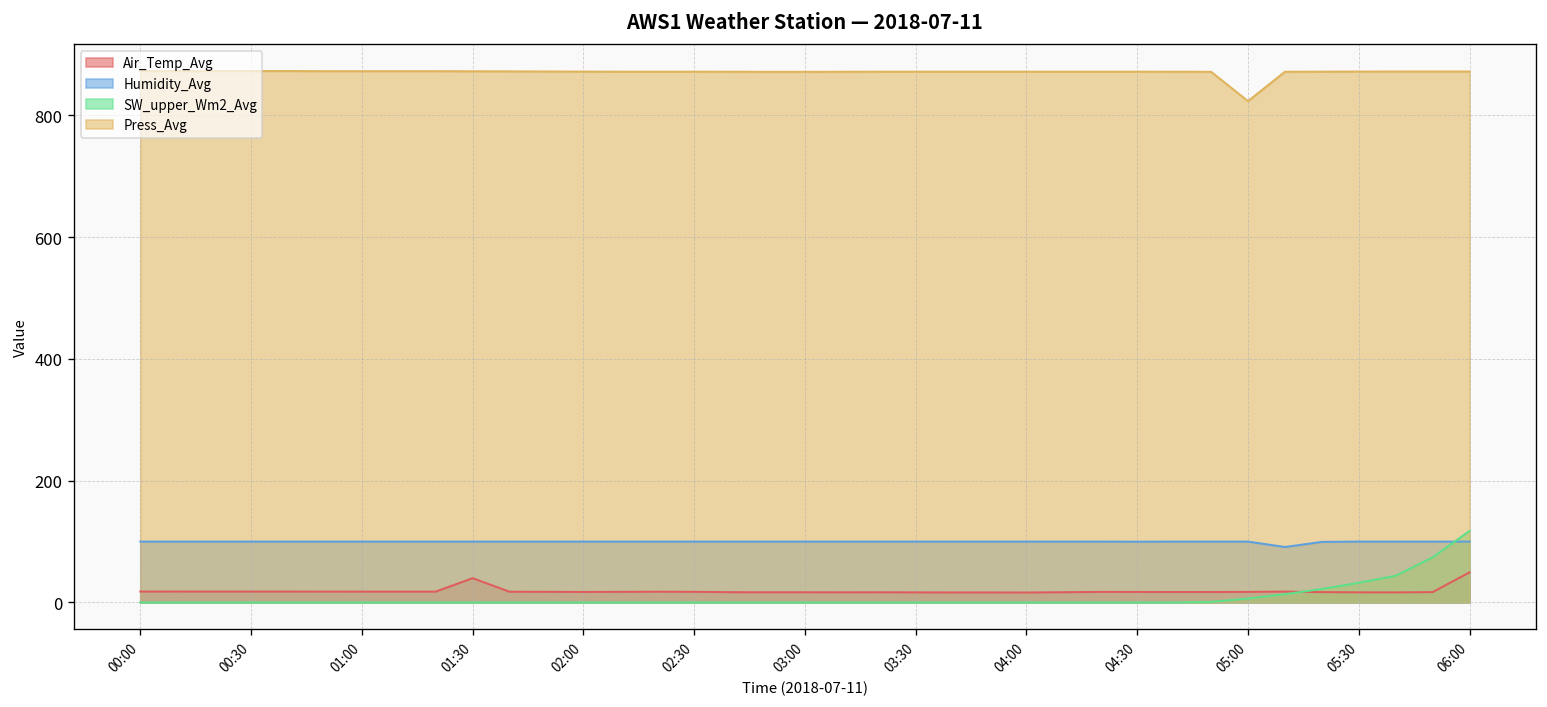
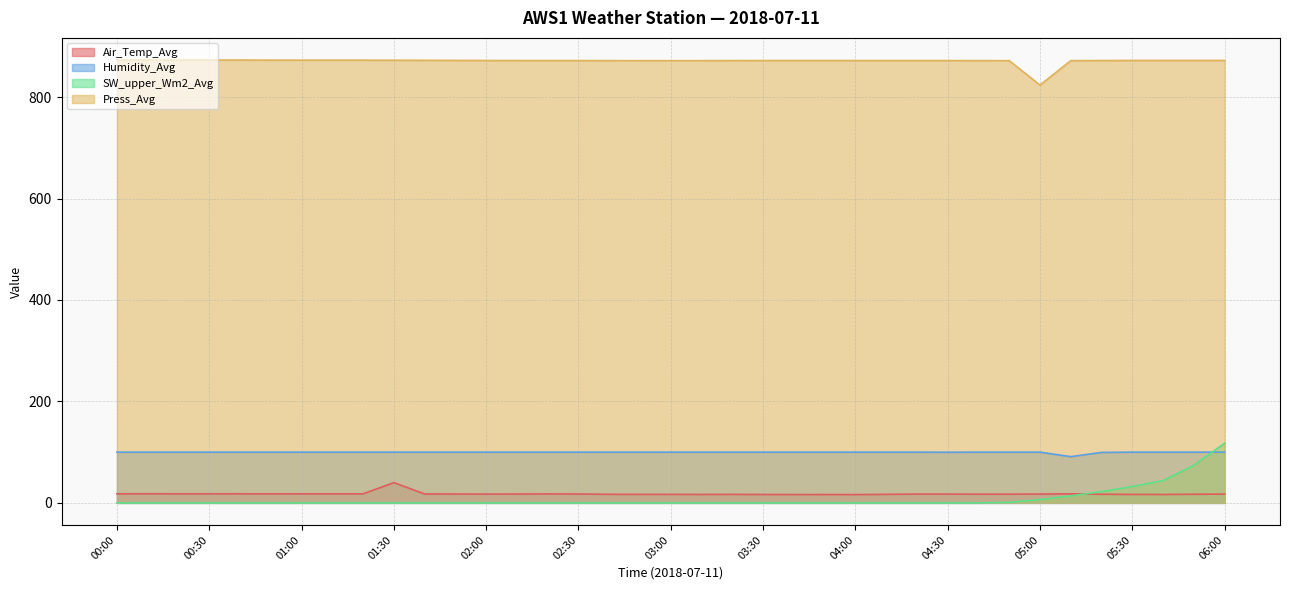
  {
    "Air_Temp_Avg": {
      "00:00": 20,
      "00:30": 20,
      "01:00": 20,
      "01:30": 40,
      "02:00": 20,
      "02:30": 20,
      "03:00": 20,
      "03:30": 20,
      "04:00": 20,
      "04:30": 20,
      "05:00": 20,
      "05:30": 20,
-     "06:00": 50
+     "06:00": 20
    },
    "Humidity_Avg": {
      "00:00": 100,
      "00:30": 100,
      "01:00": 100,
      "01:30": 100,
      "02:00": 100,
      "02:30": 100,
      "03:00": 100,
      "03:30": 100,
      "04:00": 100,
      "04:30": 100,
      "05:00": 100,
      "05:30": 100,
      "06:00": 100
    },
    "SW_upper_Wm2_Avg": {
      "00:00": 0,
      "00:30": 0,
      "01:00": 0,
      "01:30": 0,
      "02:00": 0,
      "02:30": 0,
      "03:00": 0,
      "03:30": 0,
      "04:00": 0,
      "04:30": 0,
      "05:00": 10,
      "05:30": 30,
      "06:00": 120
    },
    "Press_Avg": {
      "01:00": 870,
      "01:30": 870,
      "02:00": 870,
      "02:30": 870,
      "03:00": 870,
      "03:30": 870,
      "04:00": 870,
      "04:30": 870,
      "05:00": 820,
      "05:30": 870,
      "06:00": 870
    }
  }
